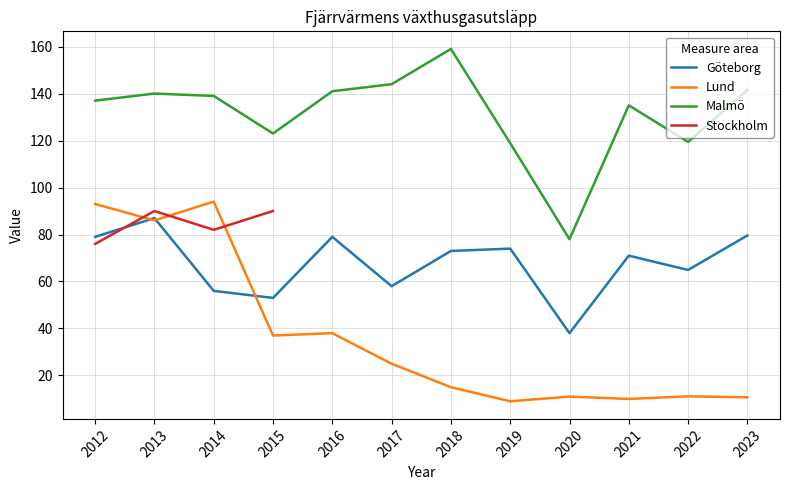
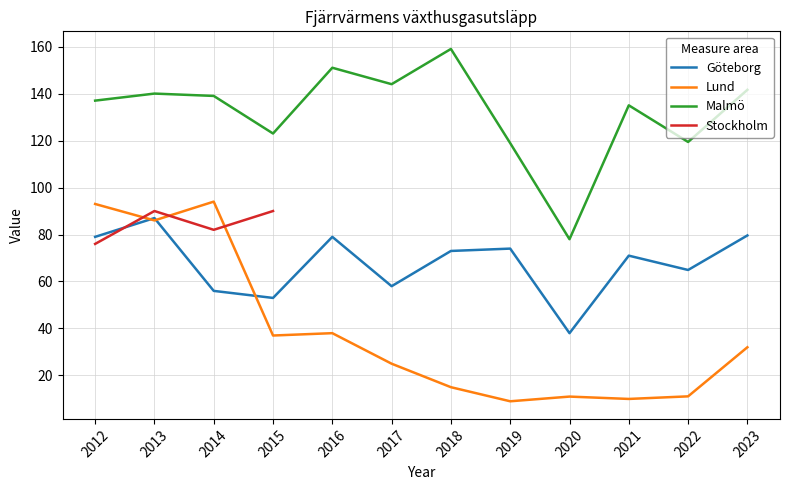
  {
    "Göteborg": {
      "2012": 79,
      "2014": 56,
      "2015": 53,
      "2016": 79,
      "2017": 58,
      "2018": 73,
      "2019": 74,
      "2020": 38,
      "2021": 71,
      "2022": 65,
      "2023": 80
    },
    "Lund": {
      "2012": 93,
      "2014": 94,
      "2015": 37,
      "2016": 38,
      "2017": 25,
      "2018": 15,
      "2019": 9,
      "2020": 11,
      "2021": 10,
      "2022": 11,
-     "2023": 11
+     "2023": 32
    },
    "Malmö": {
      "2012": 137,
      "2013": 140,
      "2014": 139,
      "2015": 123,
-     "2016": 141,
+     "2016": 151,
      "2017": 144,
      "2018": 159,
      "2019": 119,
      "2020": 78,
      "2021": 135,
      "2022": 119
    },
    "Stockholm": {
      "2012": 76,
      "2013": 90,
      "2014": 82,
      "2015": 90
    }
  }
